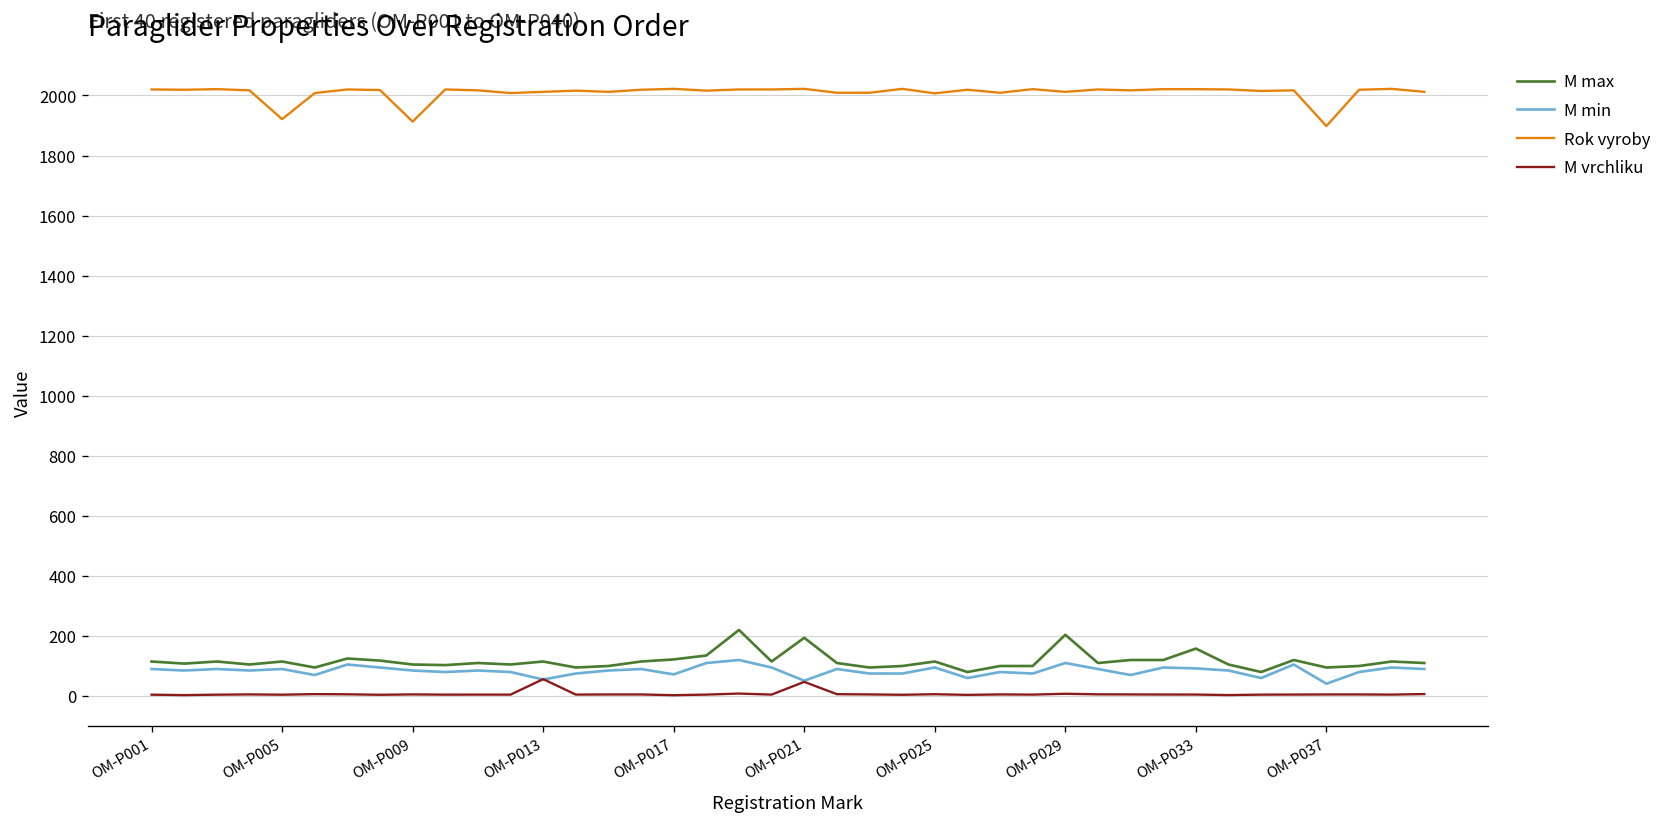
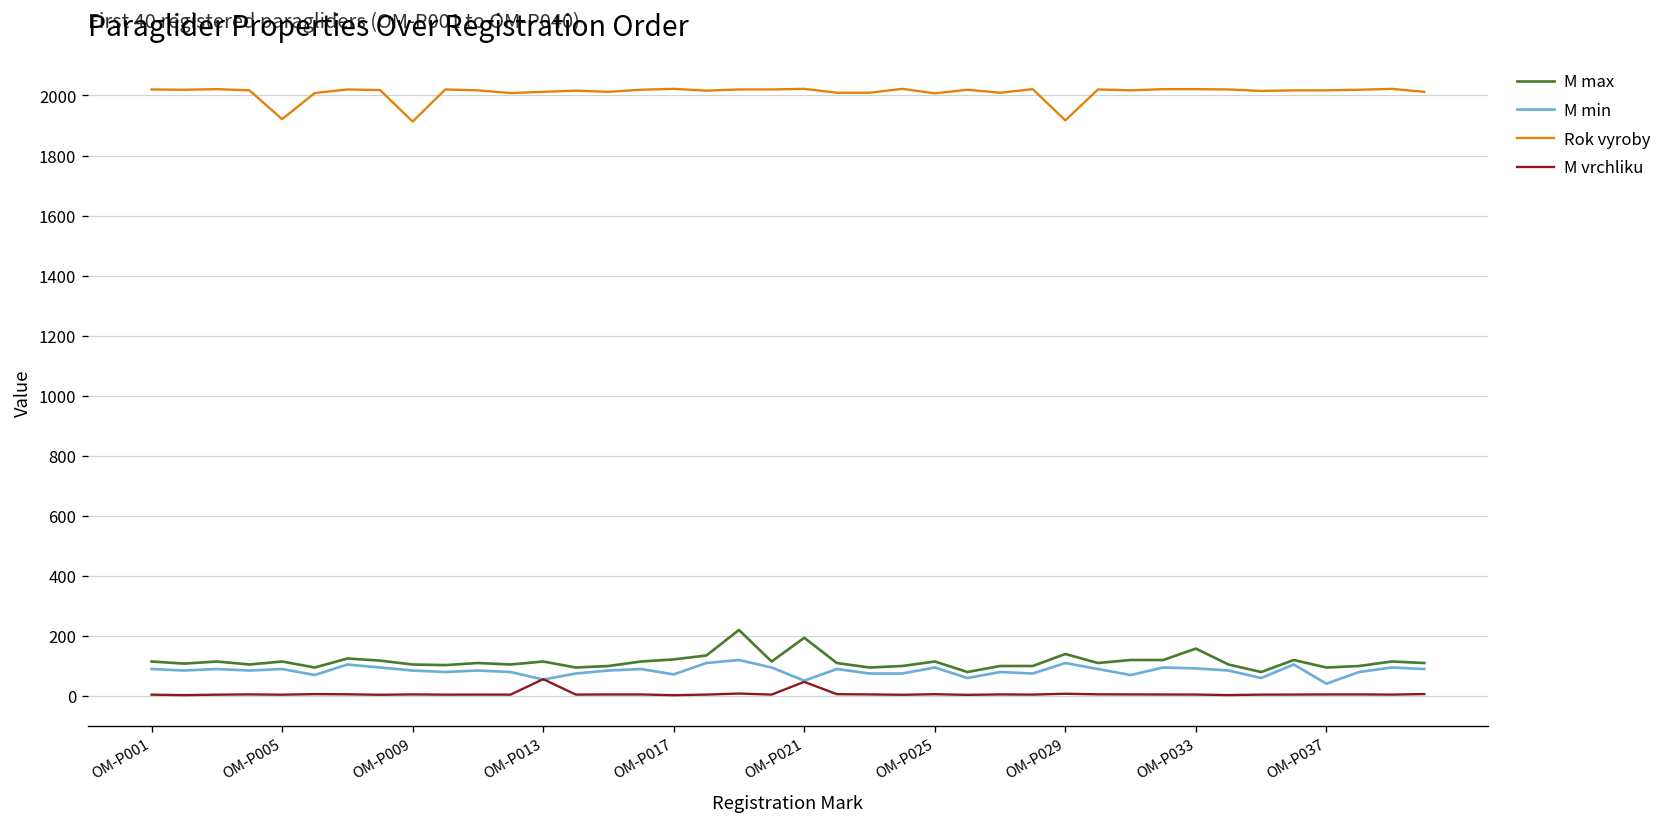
  {
    "M max": {
      "OM-P001": 120,
      "OM-P005": 120,
      "OM-P009": 110,
      "OM-P013": 120,
      "OM-P017": 120,
      "OM-P021": 190,
      "OM-P025": 120,
-     "OM-P029": 200,
+     "OM-P029": 140,
      "OM-P033": 160,
      "OM-P037": 100
    },
    "M min": {
      "OM-P001": 90,
      "OM-P005": 90,
      "OM-P009": 90,
      "OM-P017": 70,
      "OM-P025": 100,
      "OM-P029": 110,
      "OM-P033": 90,
      "OM-P037": 40
    },
    "Rok vyroby": {
      "OM-P001": 2020,
      "OM-P005": 1920,
      "OM-P009": 1910,
      "OM-P013": 2010,
      "OM-P017": 2020,
      "OM-P021": 2020,
      "OM-P025": 2010,
-     "OM-P029": 2010,
+     "OM-P029": 1920,
      "OM-P033": 2020,
-     "OM-P037": 1900
+     "OM-P037": 2020
    },
    "M vrchliku": {
      "OM-P001": 0,
      "OM-P005": 0,
      "OM-P009": 10,
      "OM-P017": 0,
      "OM-P025": 10,
      "OM-P029": 10,
      "OM-P033": 0,
      "OM-P037": 10
    }
  }
